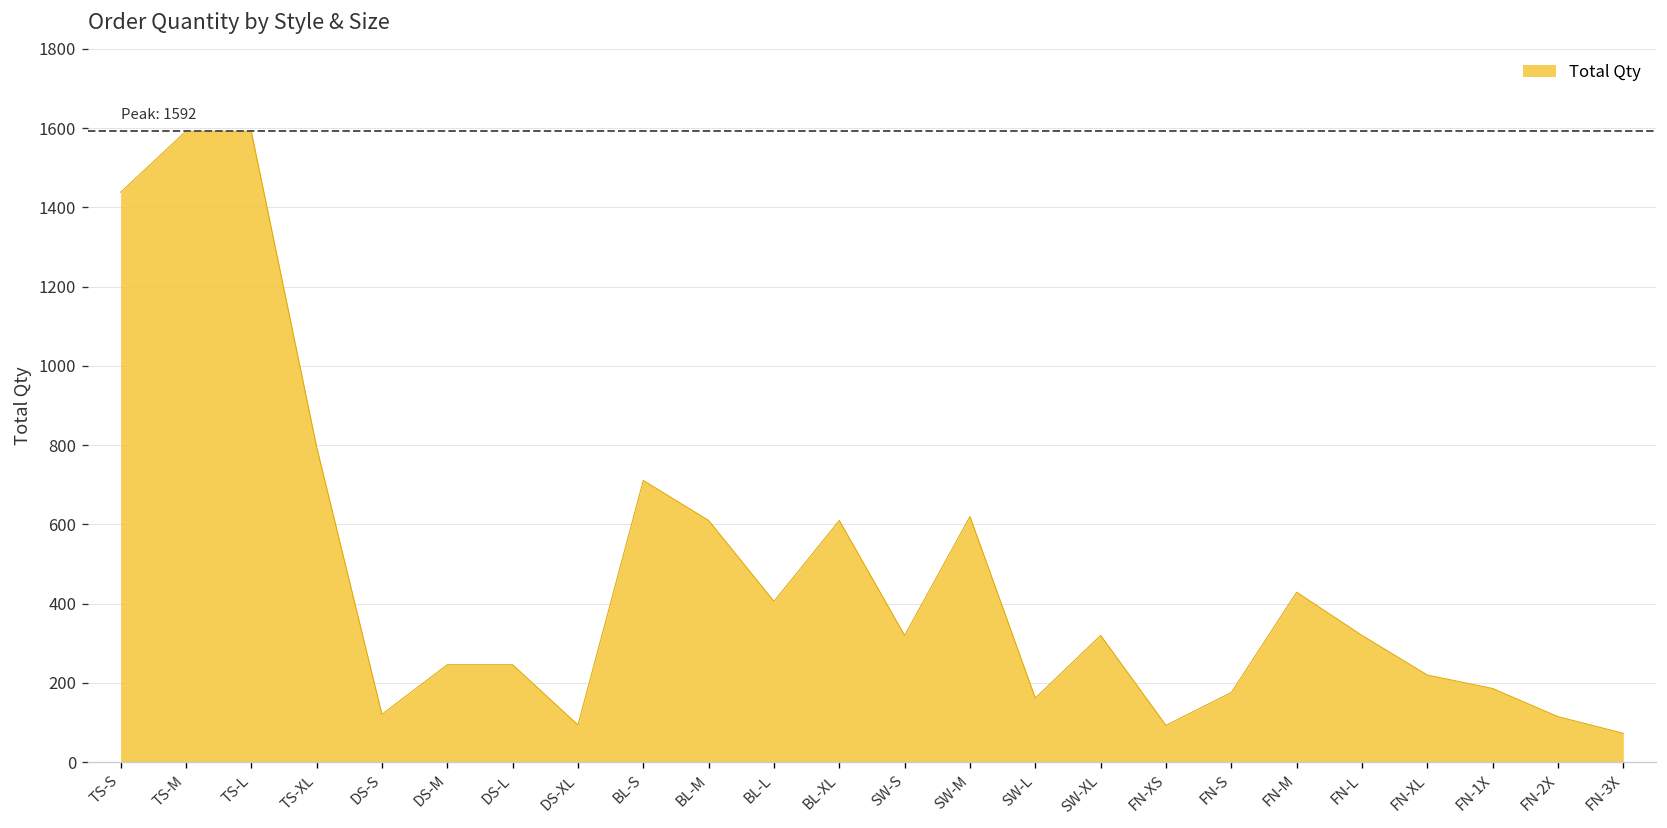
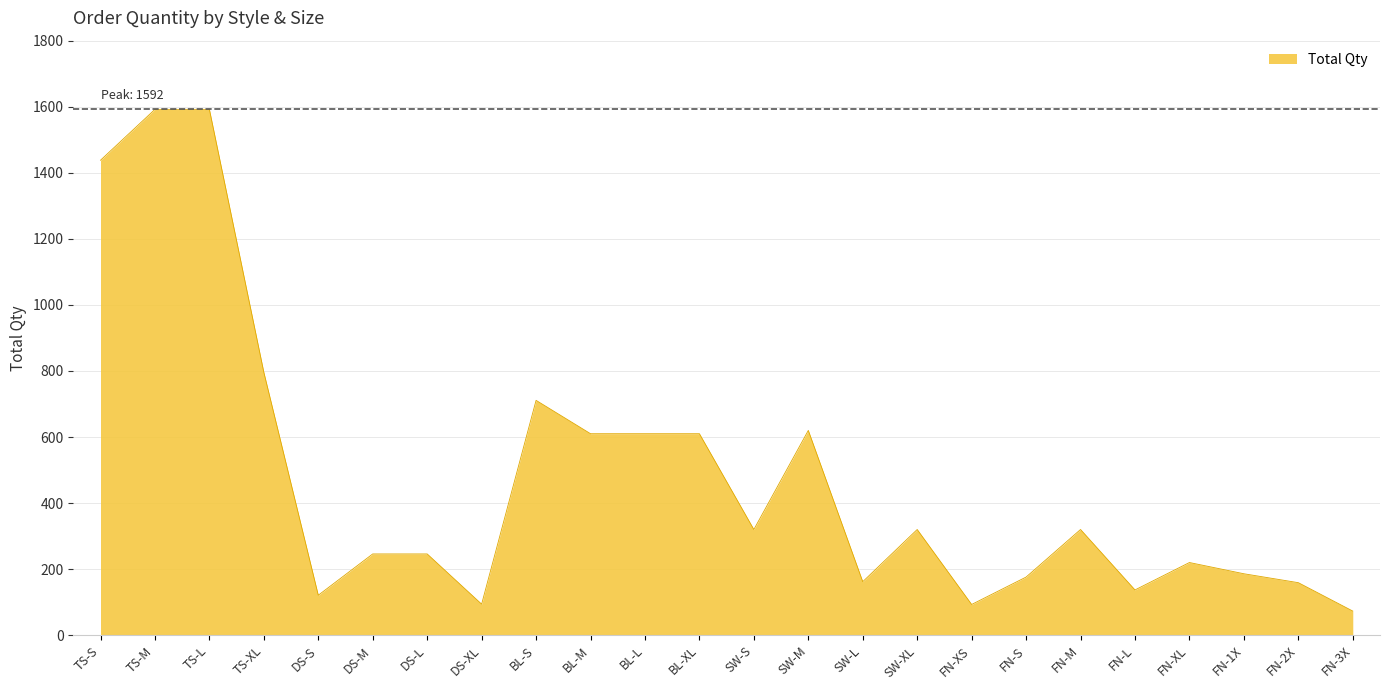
  {
    "TS-S": 1440,
    "TS-L": 1590,
    "TS-XL": 800,
    "DS-S": 120,
    "DS-M": 250,
    "DS-L": 250,
    "DS-XL": 90,
    "BL-S": 710,
    "BL-M": 610,
-   "BL-L": 410,
+   "BL-L": 610,
    "BL-XL": 610,
    "SW-S": 320,
    "SW-M": 620,
    "SW-L": 160,
    "SW-XL": 320,
    "FN-XS": 90,
    "FN-S": 180,
-   "FN-M": 430,
-   "FN-L": 320,
+   "FN-M": 320,
+   "FN-L": 140,
    "FN-XL": 220,
    "FN-1X": 190,
-   "FN-2X": 120,
+   "FN-2X": 160,
    "FN-3X": 70
  }
